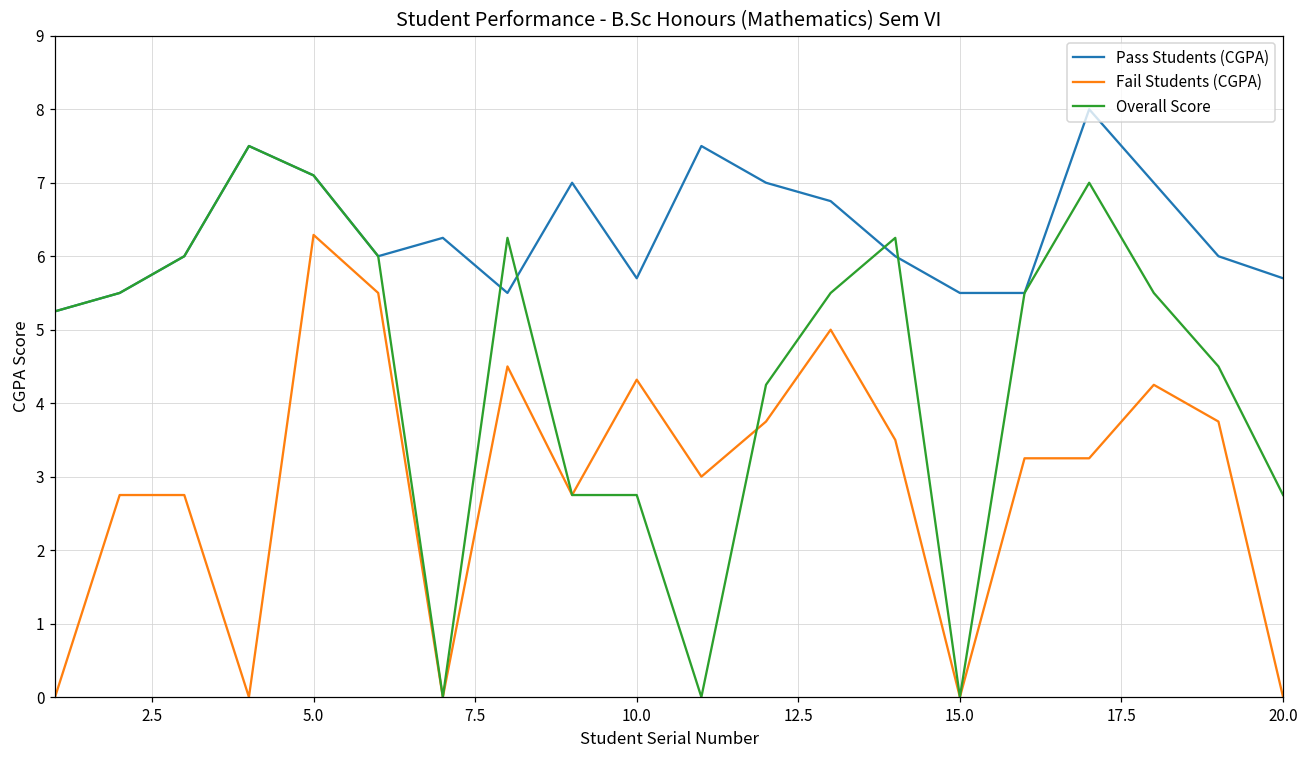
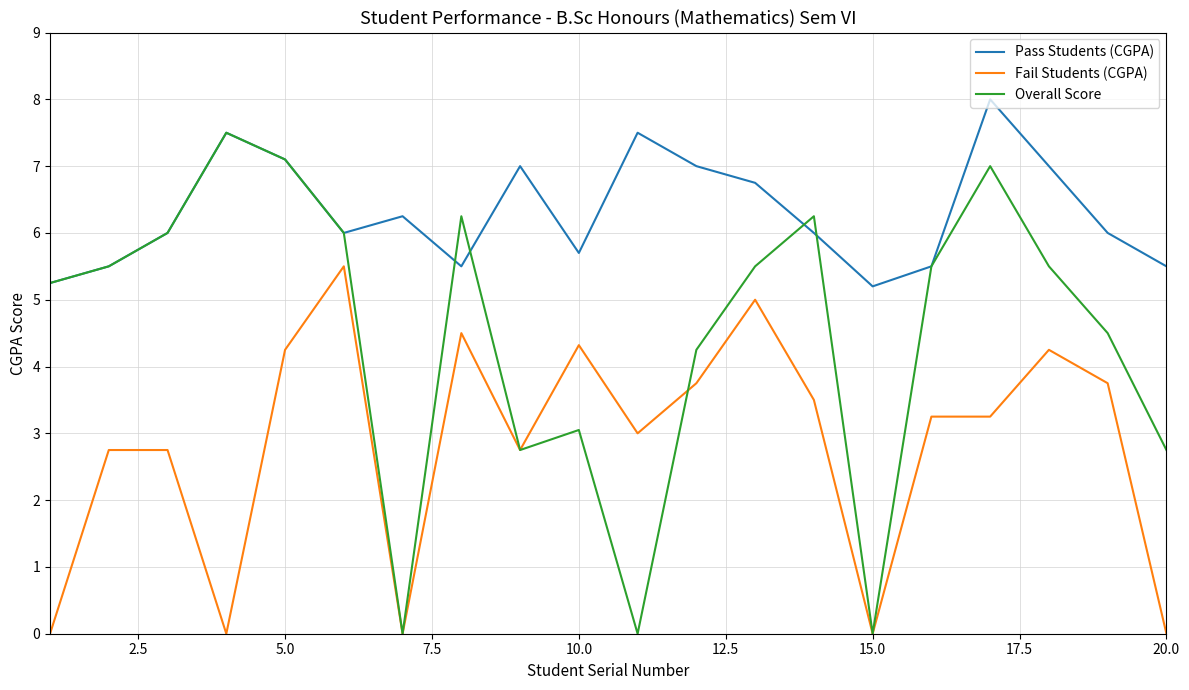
  {
    "Pass Students (CGPA)": {
      "10.0": 5.7,
-     "15.0": 5.5,
-     "20.0": 5.7
+     "15.0": 5.2,
+     "20.0": 5.5
    },
    "Fail Students (CGPA)": {
-     "5.0": 6.3,
+     "5.0": 4.3,
      "10.0": 4.3,
      "20.0": 0.0
    },
    "Overall Score": {
-     "10.0": 2.8,
+     "10.0": 3.1,
      "20.0": 2.8
    }
  }
